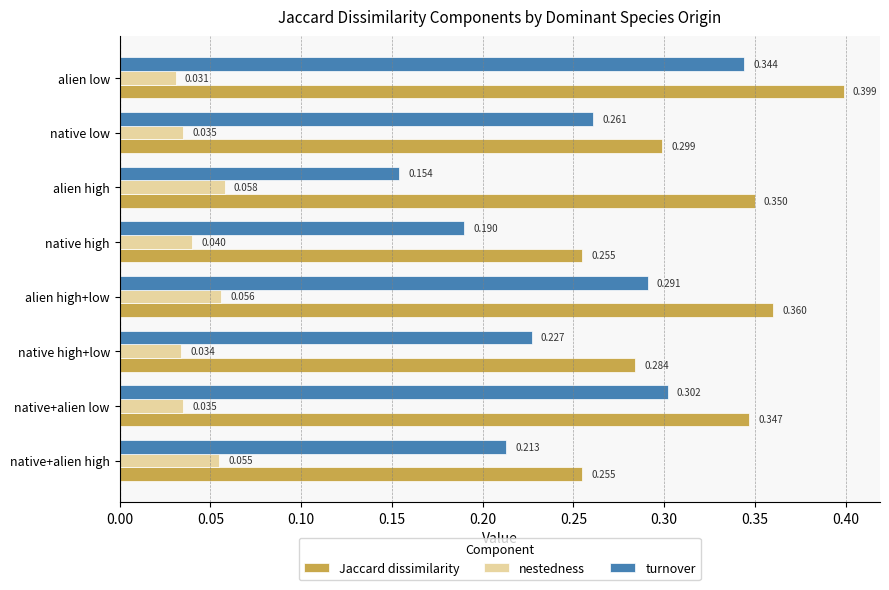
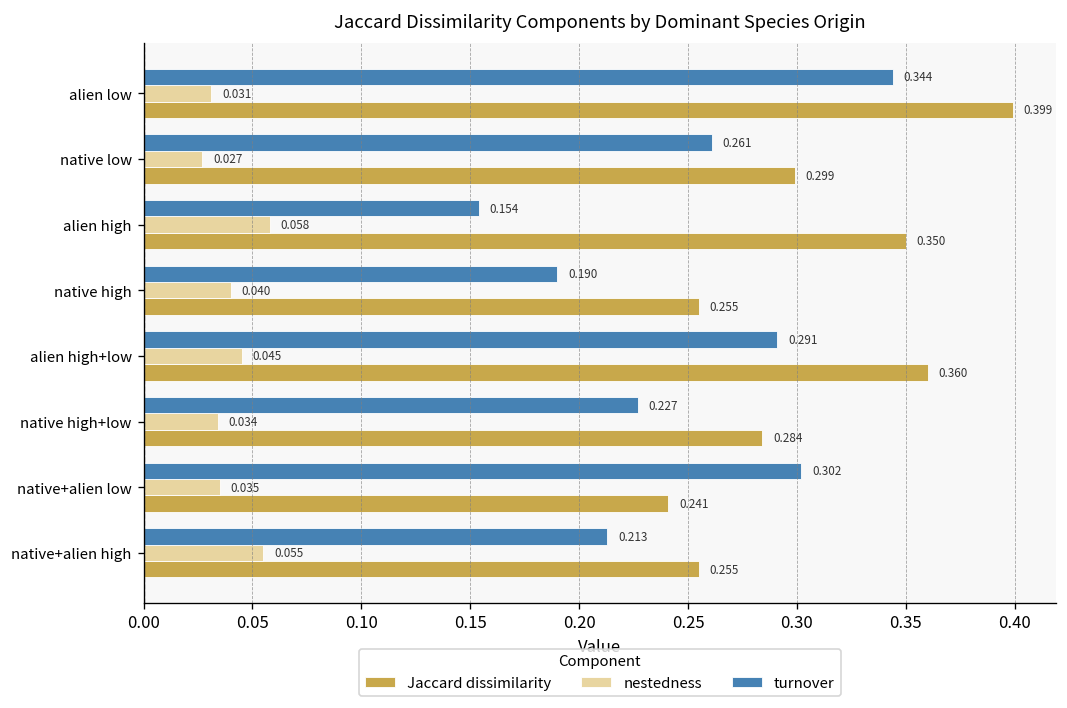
  {
    "Jaccard dissimilarity": {
      "alien low": 0.399,
      "native low": 0.299,
      "alien high": 0.350,
      "native high": 0.255,
      "alien high+low": 0.360,
      "native high+low": 0.284,
-     "native+alien low": 0.347,
+     "native+alien low": 0.241,
      "native+alien high": 0.255
    },
    "nestedness": {
      "alien low": 0.031,
-     "native low": 0.035,
+     "native low": 0.027,
      "alien high": 0.058,
      "native high": 0.040,
-     "alien high+low": 0.056,
+     "alien high+low": 0.045,
      "native high+low": 0.034,
      "native+alien low": 0.035,
      "native+alien high": 0.055
    },
    "turnover": {
      "alien low": 0.344,
      "native low": 0.261,
      "alien high": 0.154,
      "native high": 0.190,
      "alien high+low": 0.291,
      "native high+low": 0.227,
      "native+alien low": 0.302,
      "native+alien high": 0.213
    }
  }
